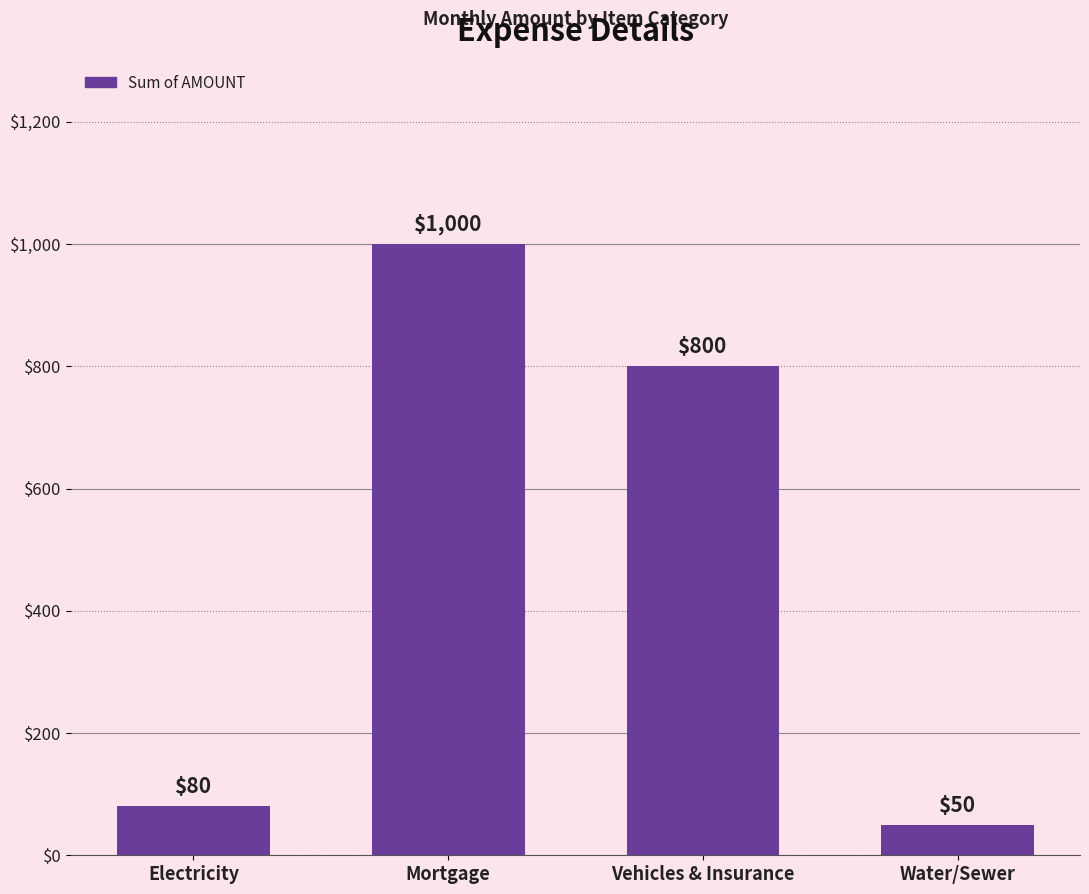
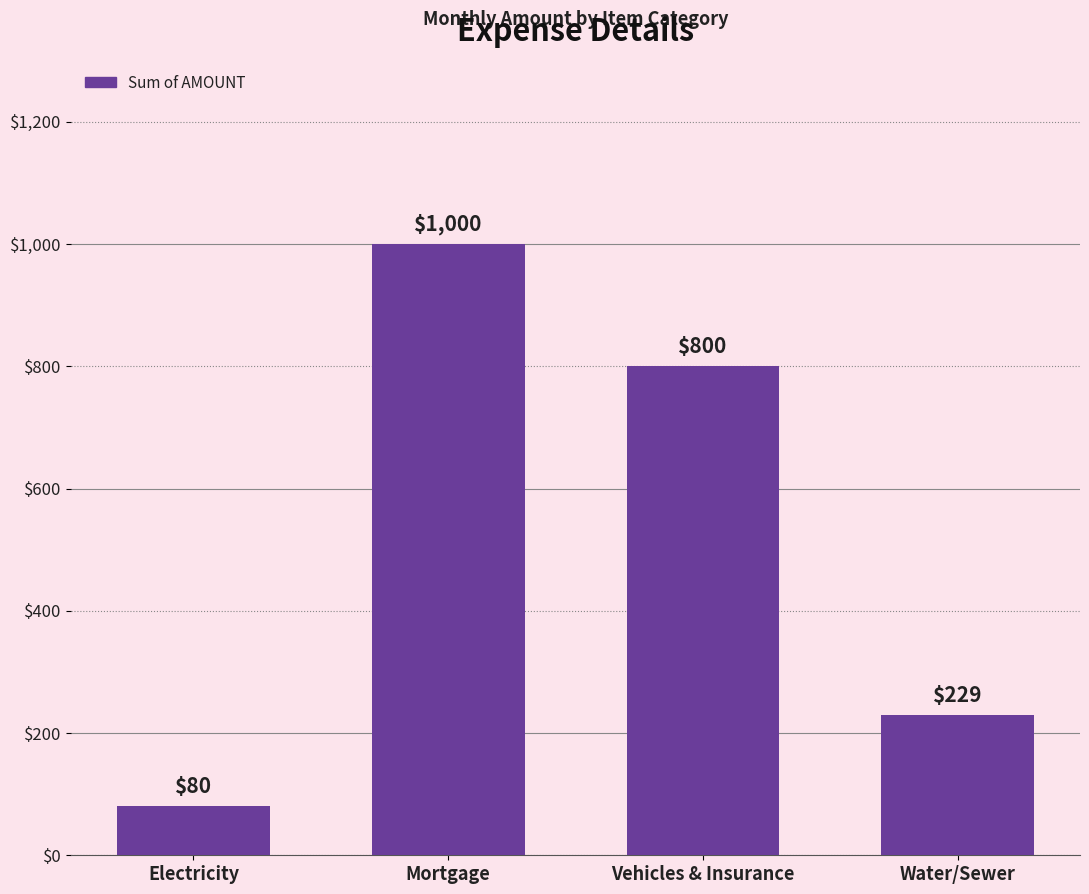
  {
    "Electricity": "$80",
    "Mortgage": "$1,000",
    "Vehicles & Insurance": "$800",
-   "Water/Sewer": "$50"
+   "Water/Sewer": "$229"
  }
